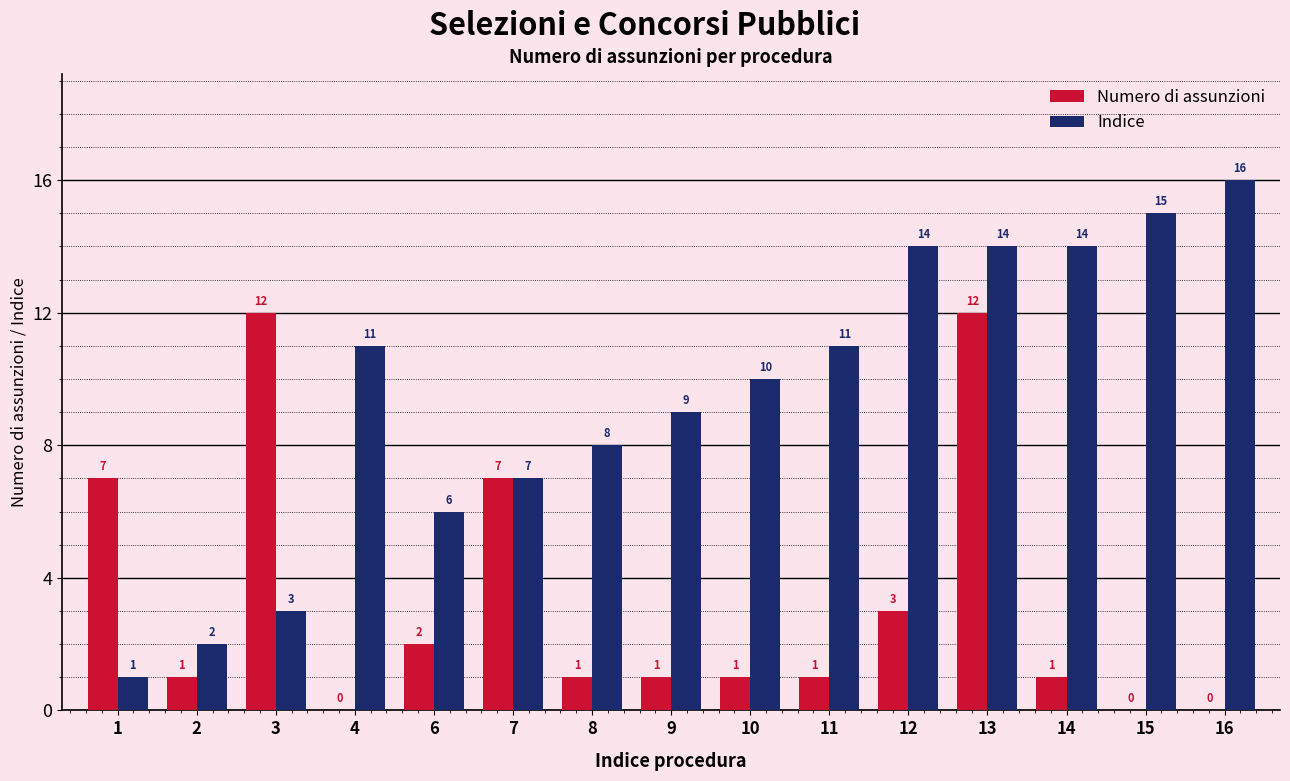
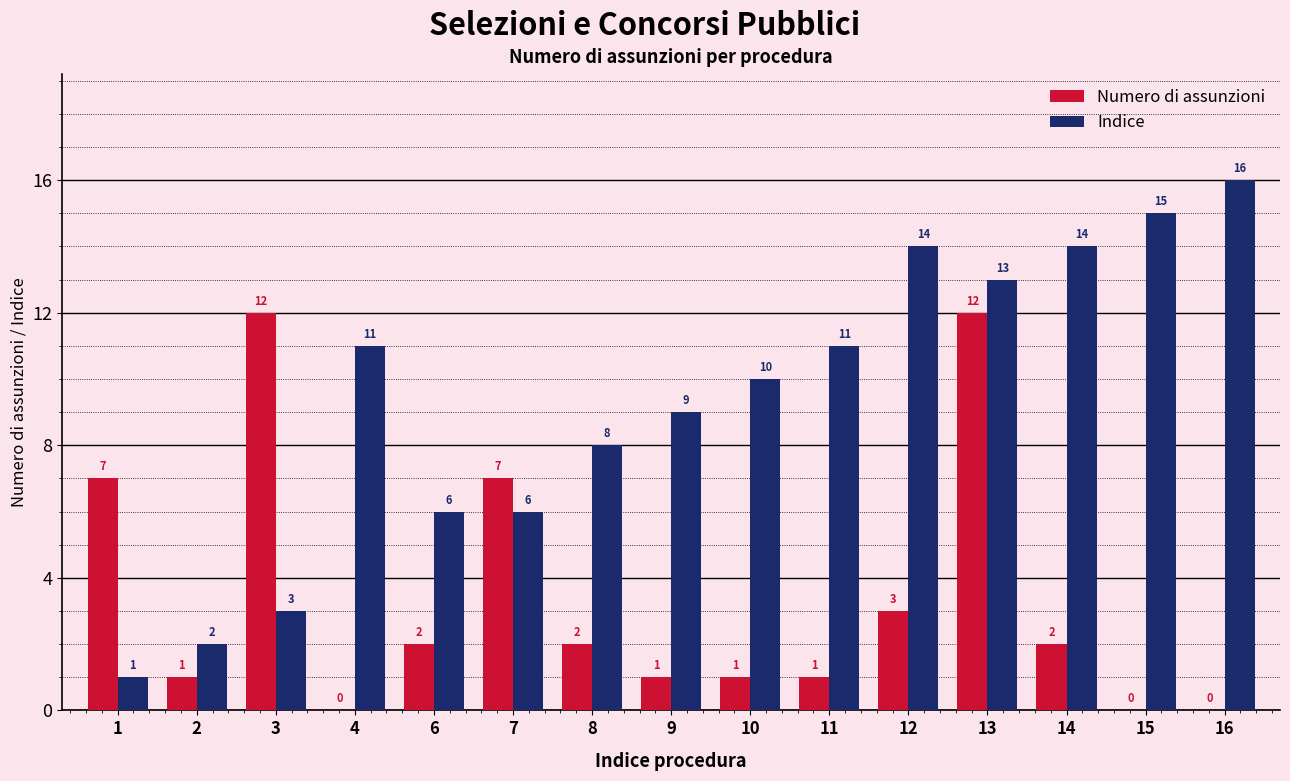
  {
    "Numero di assunzioni": {
      "1": 7,
      "2": 1,
      "3": 12,
      "4": 0,
      "6": 2,
      "7": 7,
-     "8": 1,
+     "8": 2,
      "9": 1,
      "10": 1,
      "11": 1,
      "12": 3,
      "13": 12,
-     "14": 1,
+     "14": 2,
      "15": 0,
      "16": 0
    },
    "Indice": {
      "1": 1,
      "2": 2,
      "3": 3,
      "4": 11,
      "6": 6,
-     "7": 7,
+     "7": 6,
      "8": 8,
      "9": 9,
      "10": 10,
      "11": 11,
      "12": 14,
-     "13": 14,
+     "13": 13,
      "14": 14,
      "15": 15,
      "16": 16
    }
  }
